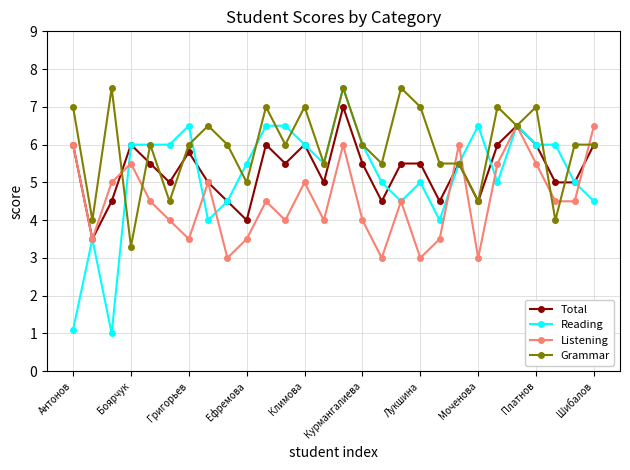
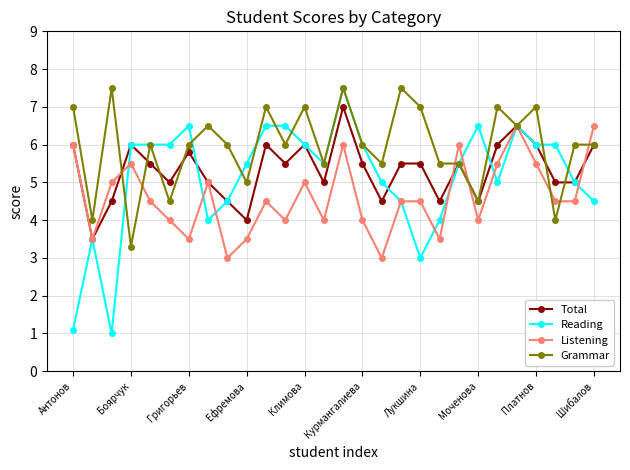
  {
    "Total": {
      "Григорьев": 5.8,
      "Ефремова": 4.0,
      "Курмангалиева": 5.5,
      "Лукшина": 5.5
    },
    "Reading": {
      "Антонов": 1.1,
      "Григорьев": 6.5,
      "Ефремова": 5.5,
-     "Лукшина": 5,
+     "Лукшина": 3,
      "Моченова": 6.5,
      "Шибалов": 4.5
    },
    "Listening": {
      "Боярчук": 5.5,
      "Григорьев": 3.5,
      "Ефремова": 3.5,
      "Климова": 5.0,
      "Курмангалиева": 4.0,
-     "Лукшина": 3.0,
-     "Моченова": 3,
+     "Лукшина": 4.5,
+     "Моченова": 4,
      "Платнов": 5.5,
      "Шибалов": 6.5
    },
    "Grammar": {
      "Антонов": 7.0,
      "Боярчук": 3.3,
      "Григорьев": 6.0,
      "Ефремова": 5.0,
      "Климова": 7.0,
      "Лукшина": 7.0,
      "Платнов": 7.0
    }
  }
